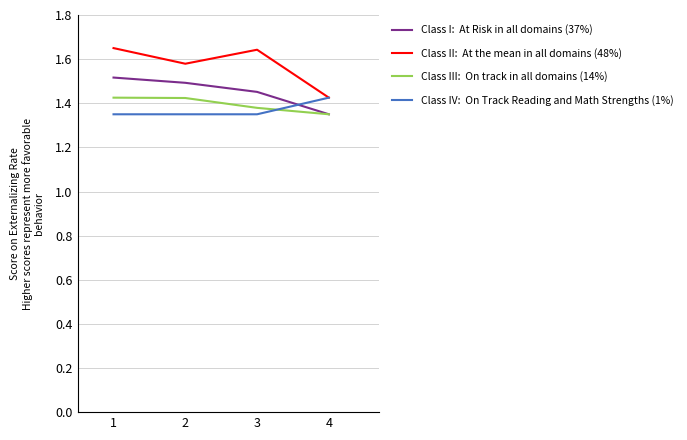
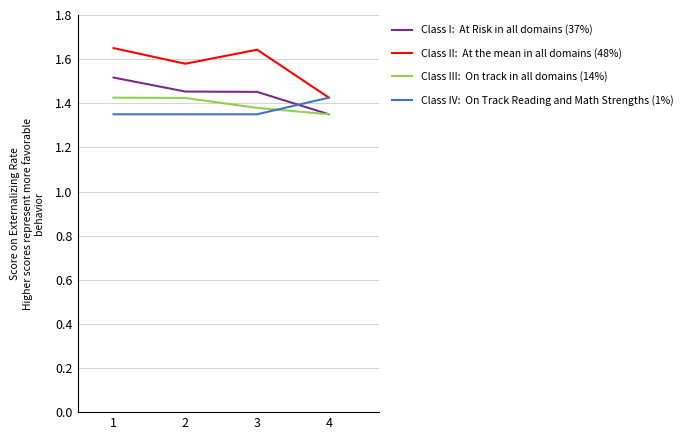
  {
    "Class I: At Risk in all domains (37%)": {
      "1": 1.52,
-     "2": 1.49,
+     "2": 1.45,
      "3": 1.45
    },
    "Class II: At the mean in all domains (48%)": {
      "1": 1.65,
      "2": 1.58,
      "3": 1.64
    },
    "Class III: On track in all domains (14%)": {
      "1": 1.43,
      "2": 1.42,
      "3": 1.38
    },
    "Class IV: On Track Reading and Math Strengths (1%)": {
      "1": 1.35,
      "2": 1.35,
      "3": 1.35
    }
  }
